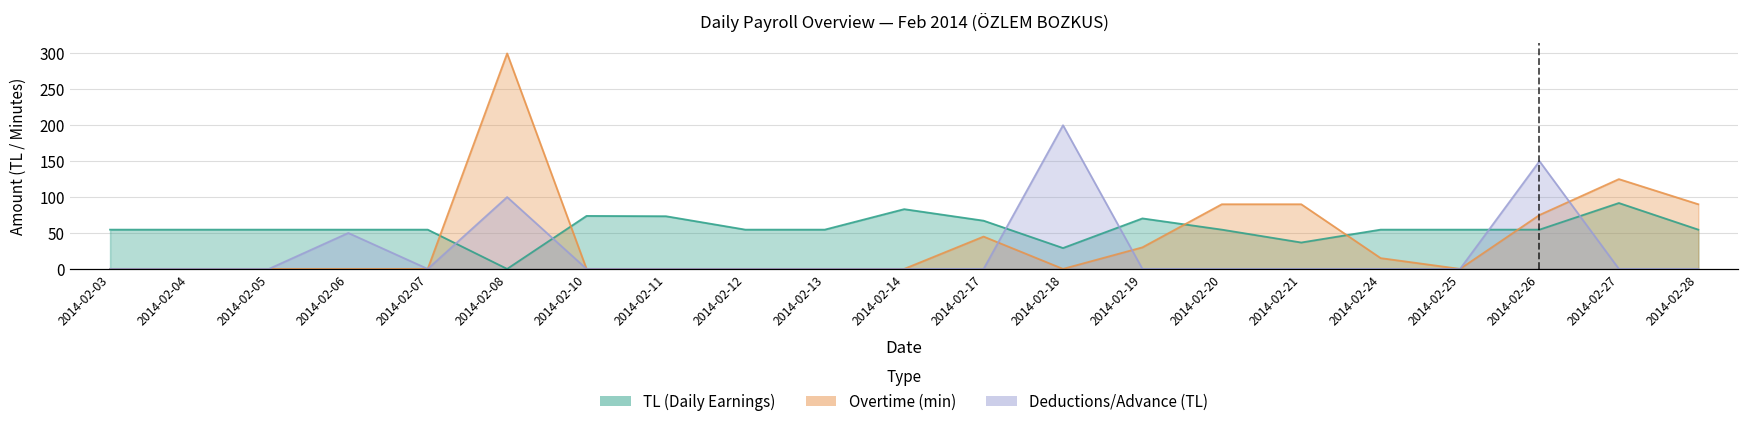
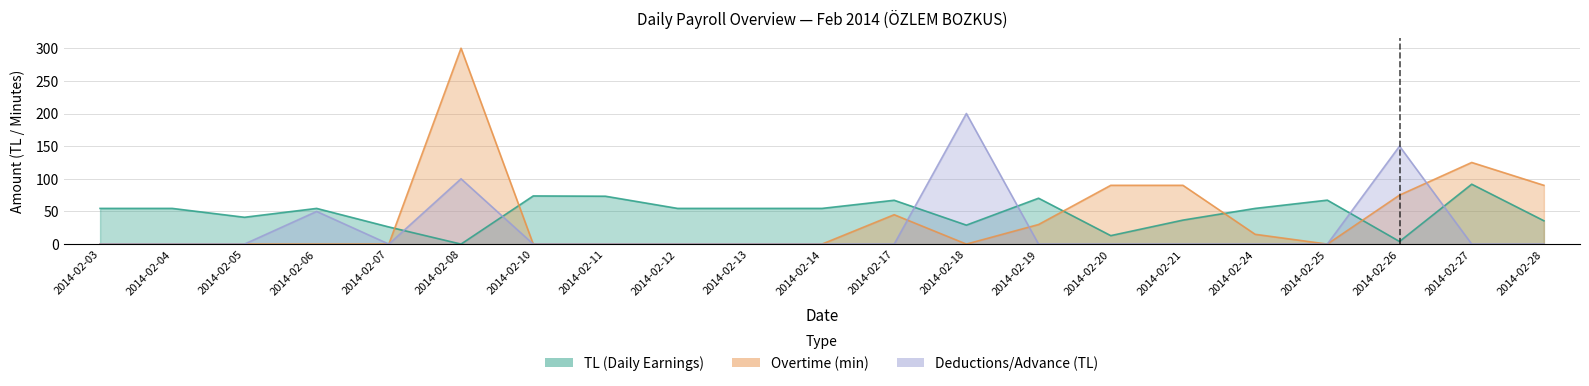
  {
    "TL (Daily Earnings)": {
      "2014-02-03": 50,
      "2014-02-04": 50,
-     "2014-02-05": 50,
+     "2014-02-05": 40,
      "2014-02-06": 50,
-     "2014-02-07": 50,
+     "2014-02-07": 30,
      "2014-02-08": 0,
      "2014-02-10": 70,
      "2014-02-11": 70,
      "2014-02-12": 50,
      "2014-02-13": 50,
-     "2014-02-14": 80,
+     "2014-02-14": 50,
      "2014-02-17": 70,
      "2014-02-18": 30,
      "2014-02-19": 70,
-     "2014-02-20": 50,
+     "2014-02-20": 10,
      "2014-02-21": 40,
      "2014-02-24": 50,
-     "2014-02-25": 50,
-     "2014-02-26": 50,
+     "2014-02-25": 70,
+     "2014-02-26": 0,
      "2014-02-27": 90,
-     "2014-02-28": 50
+     "2014-02-28": 40
    }
  }
